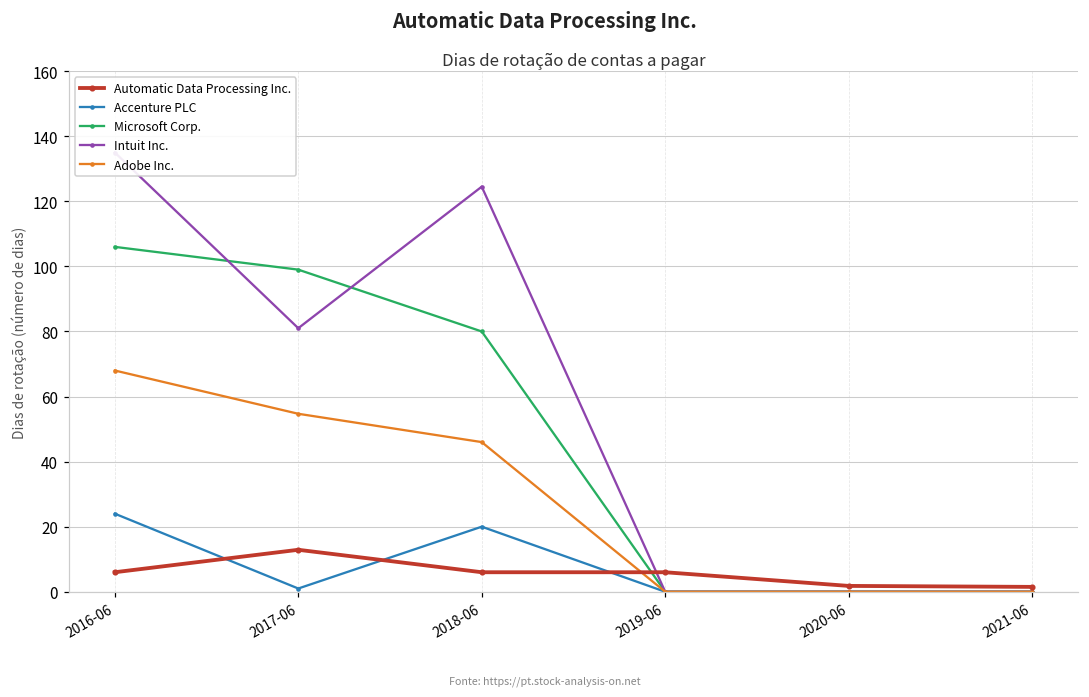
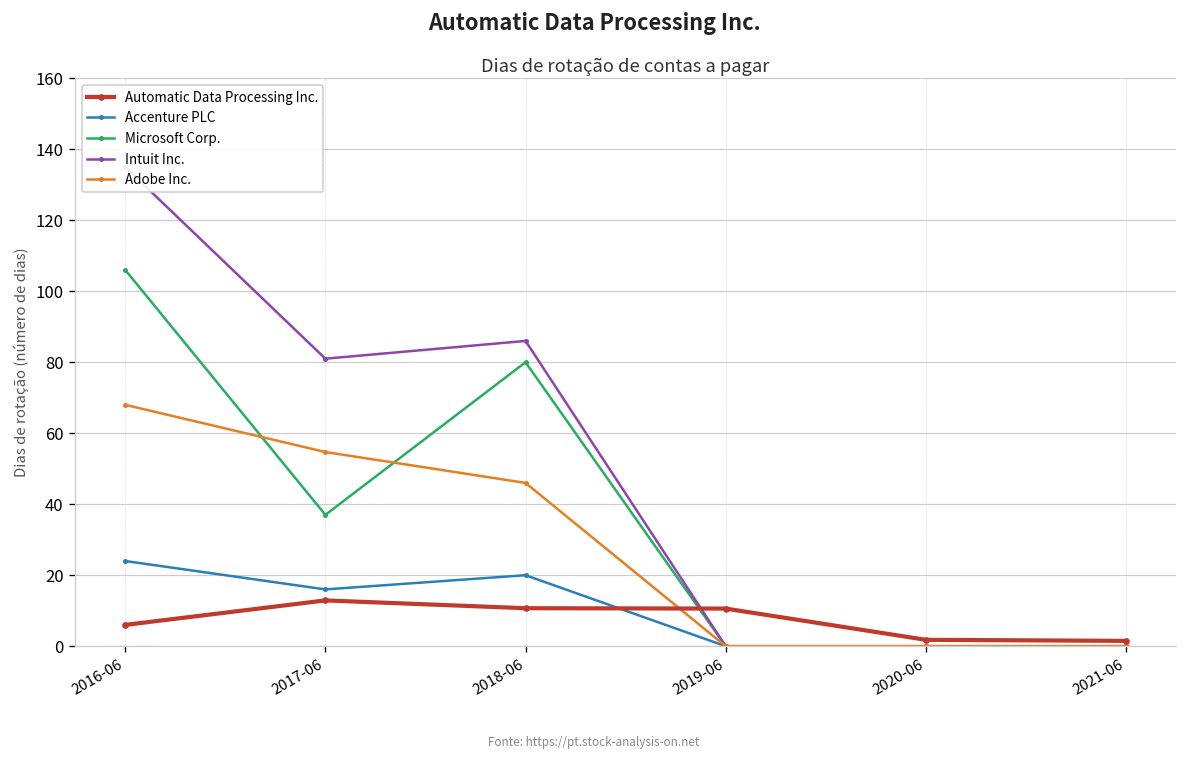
  {
    "Automatic Data Processing Inc.": {
      "2016-06": 6,
      "2017-06": 13,
-     "2018-06": 6,
-     "2019-06": 6,
+     "2018-06": 11,
+     "2019-06": 11,
      "2020-06": 2,
      "2021-06": 2
    },
    "Accenture PLC": {
      "2016-06": 24,
-     "2017-06": 1,
+     "2017-06": 16,
      "2018-06": 20
    },
    "Microsoft Corp.": {
      "2016-06": 106,
-     "2017-06": 99,
+     "2017-06": 37,
      "2018-06": 80
    },
    "Intuit Inc.": {
      "2017-06": 81,
-     "2018-06": 125
+     "2018-06": 86
    },
    "Adobe Inc.": {
      "2016-06": 68,
      "2017-06": 55,
      "2018-06": 46
    }
  }
